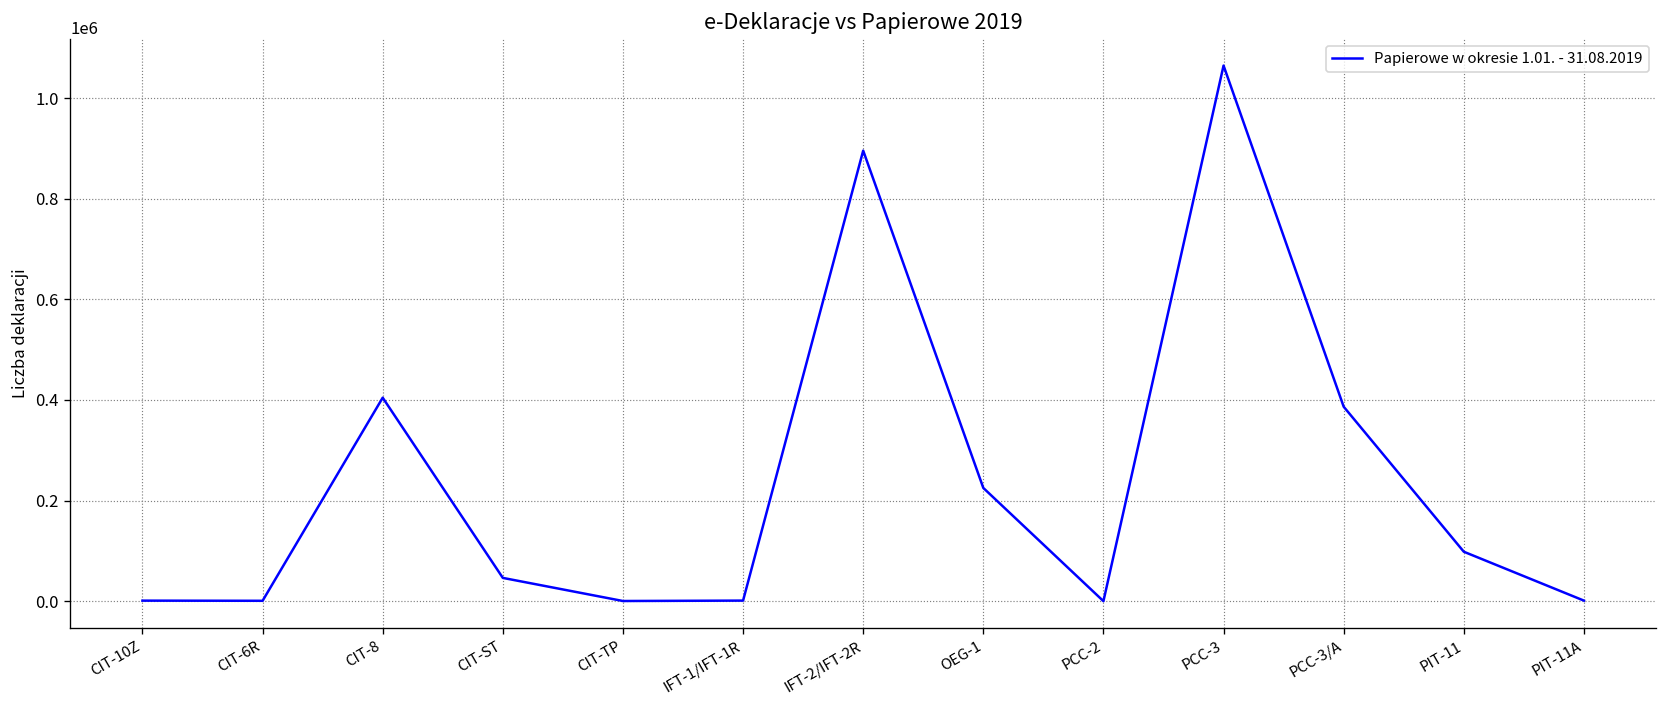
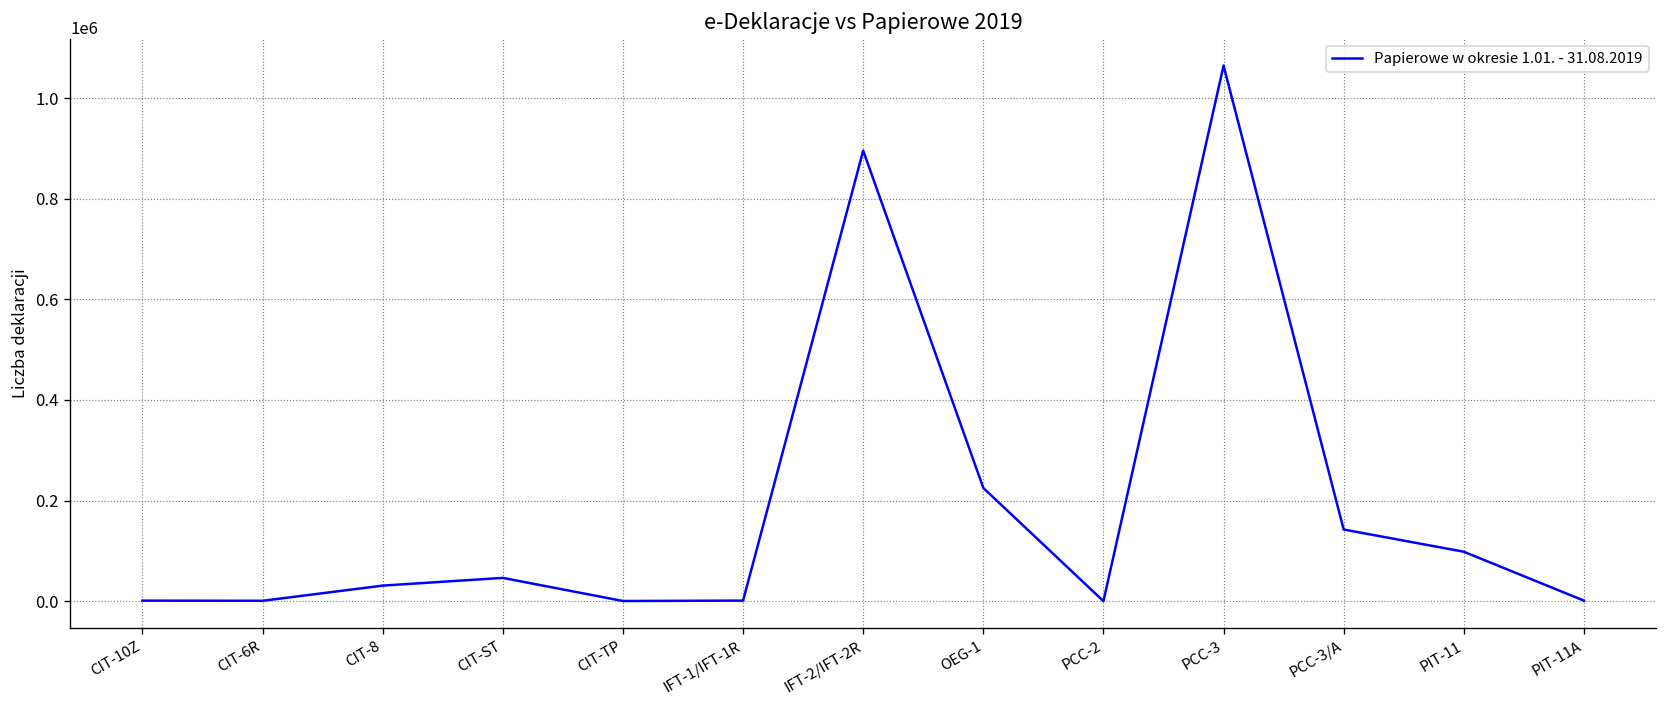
  {
    "CIT-10Z": 0,
    "CIT-6R": 0,
-   "CIT-8": 400000,
+   "CIT-8": 30000,
    "CIT-ST": 50000,
    "CIT-TP": 0,
    "IFT-1/IFT-1R": 0,
    "IFT-2/IFT-2R": 900000,
    "OEG-1": 230000,
    "PCC-2": 0,
    "PCC-3": 1060000,
-   "PCC-3/A": 390000,
+   "PCC-3/A": 140000,
    "PIT-11": 100000,
    "PIT-11A": 0
  }
